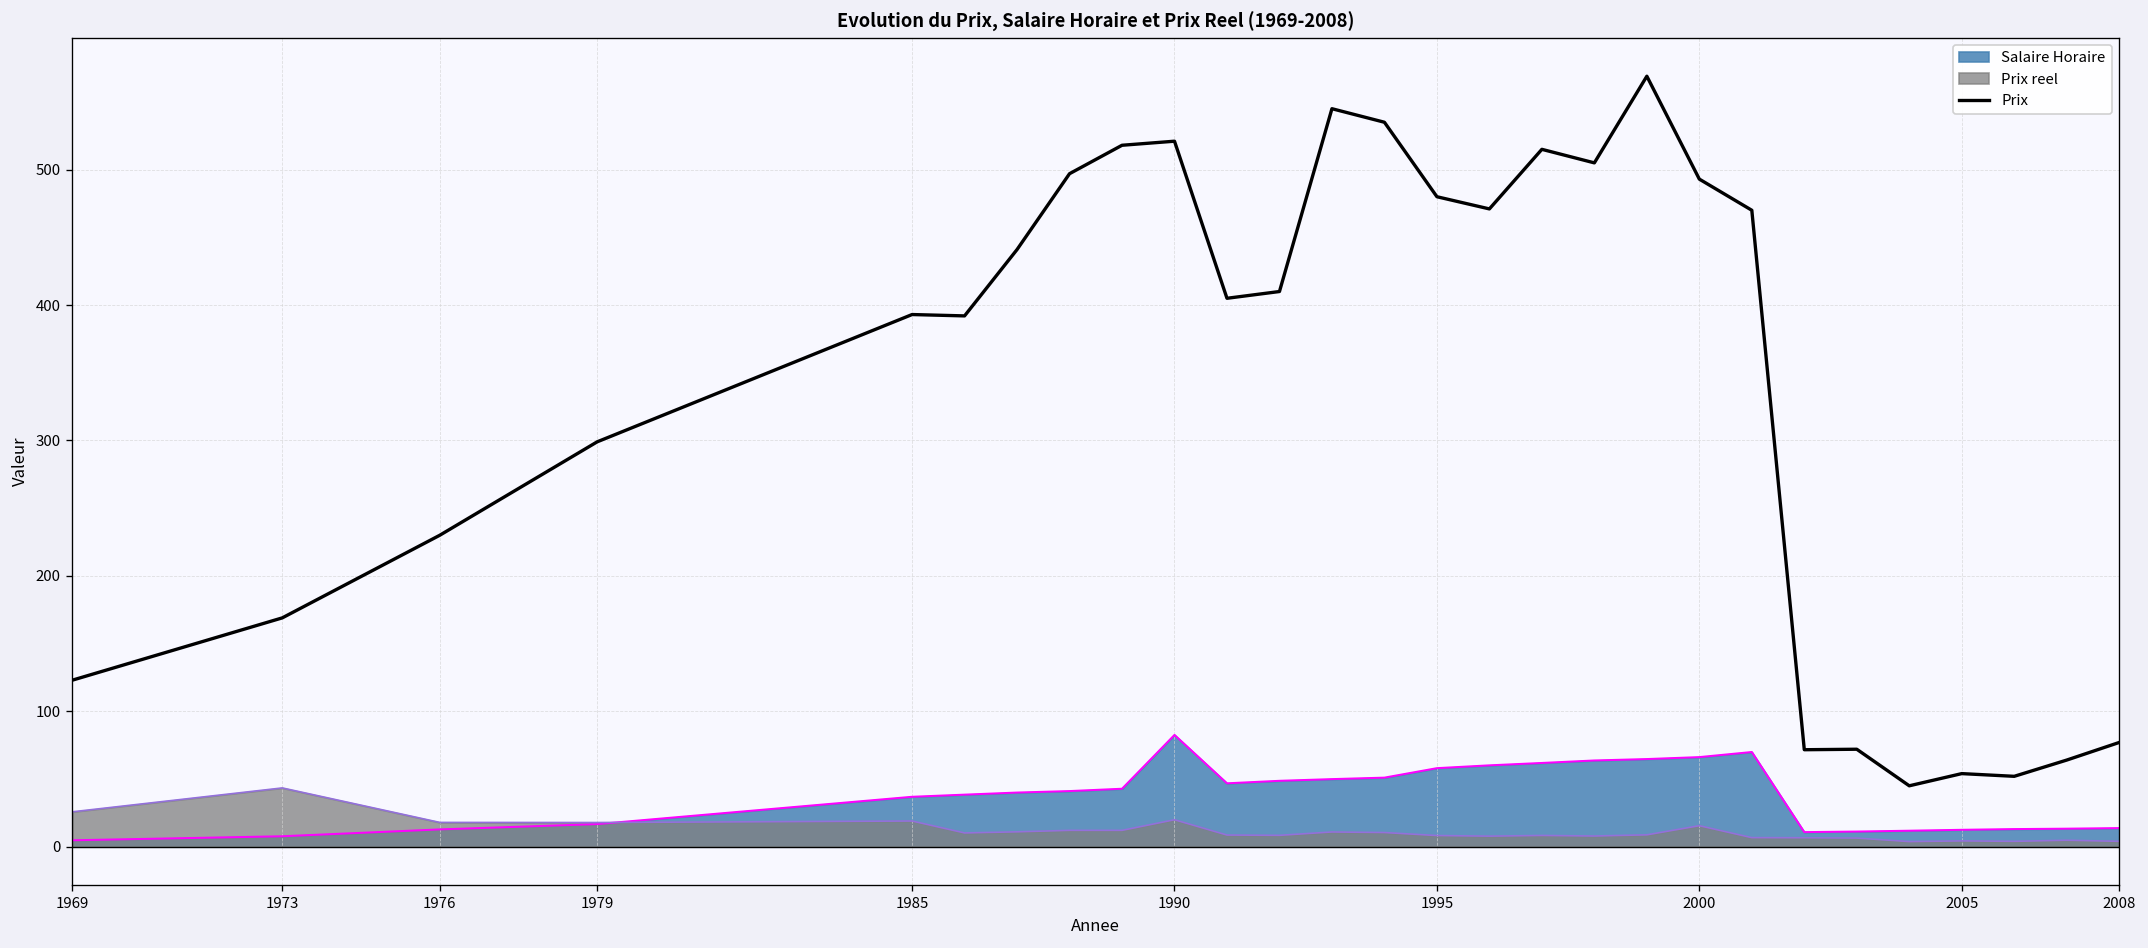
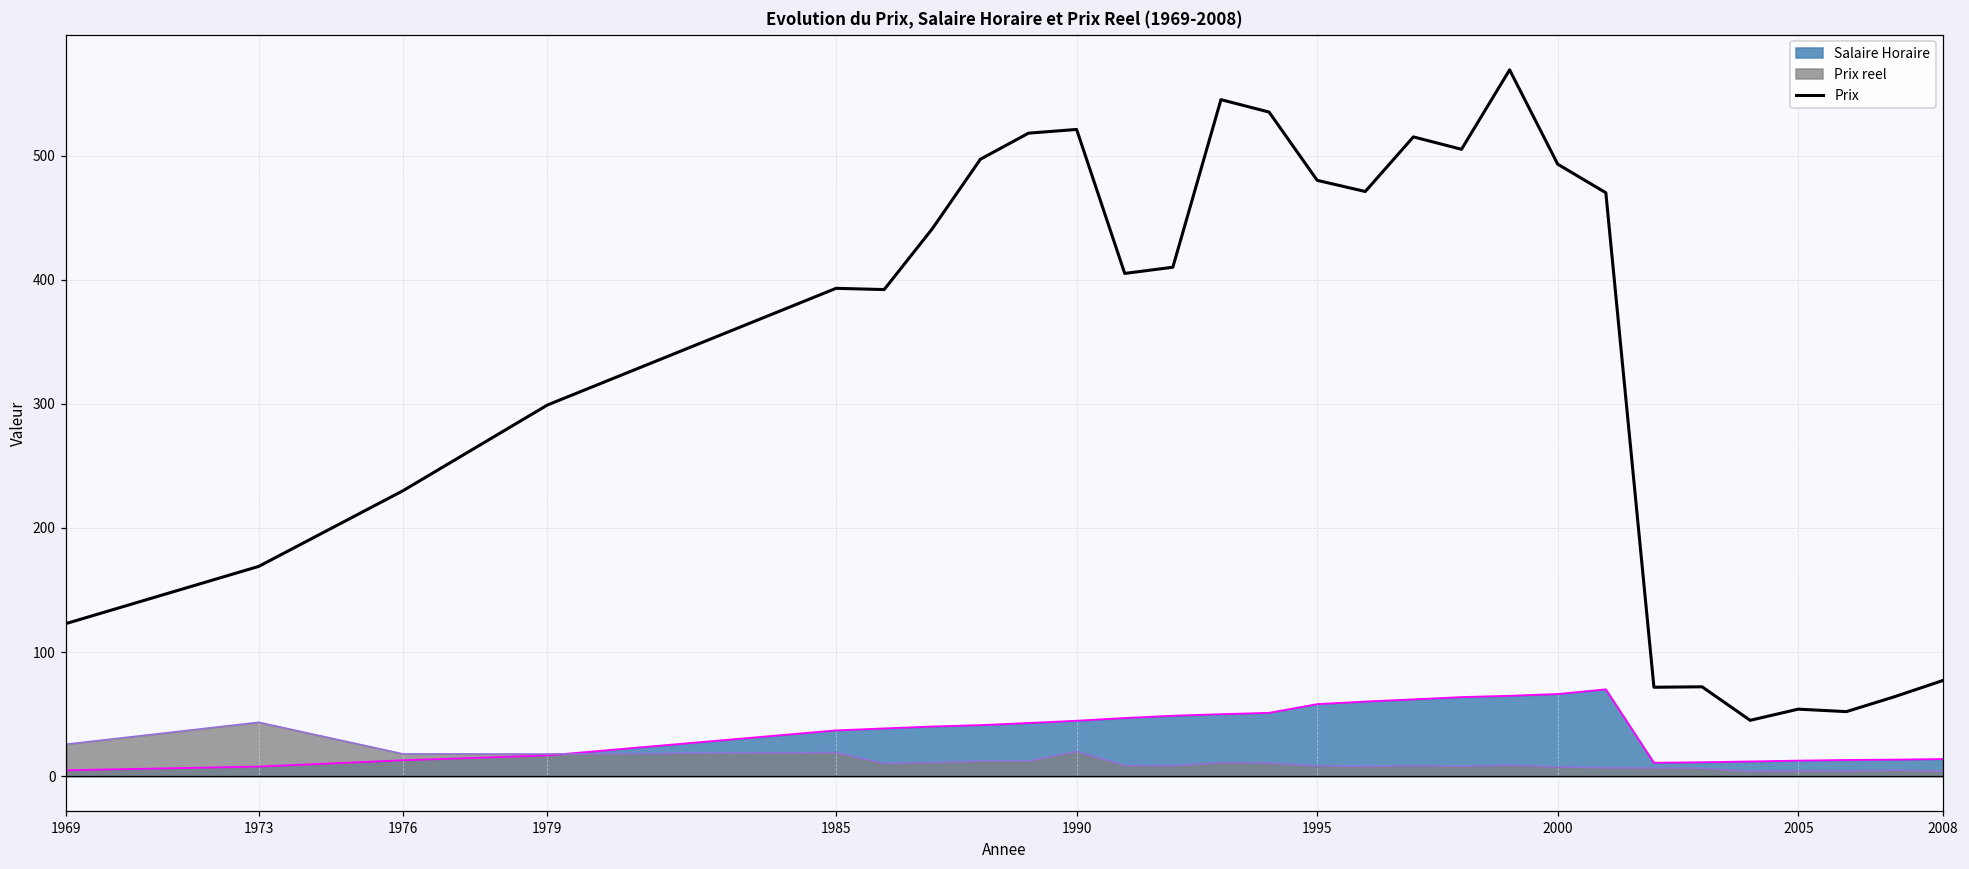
  {
    "Prix": {
      "1969": 123,
      "1973": 169,
      "1976": 230,
      "1979": 299,
      "1985": 393,
      "1990": 521,
      "1995": 480,
      "2000": 493,
      "2005": 54,
      "2008": 77
    },
    "Salaire Horaire": {
      "1969": 5,
      "1973": 8,
      "1976": 13,
      "1985": 37,
-     "1990": 83,
+     "1990": 45,
      "1995": 58,
      "2000": 66,
      "2005": 13,
      "2008": 14
    },
    "Prix reel": {
      "1969": 26,
      "1973": 43,
      "1976": 18,
      "1985": 19,
      "1990": 20,
      "1995": 8,
-     "2000": 16,
+     "2000": 7,
      "2005": 4,
      "2008": 4
    }
  }
